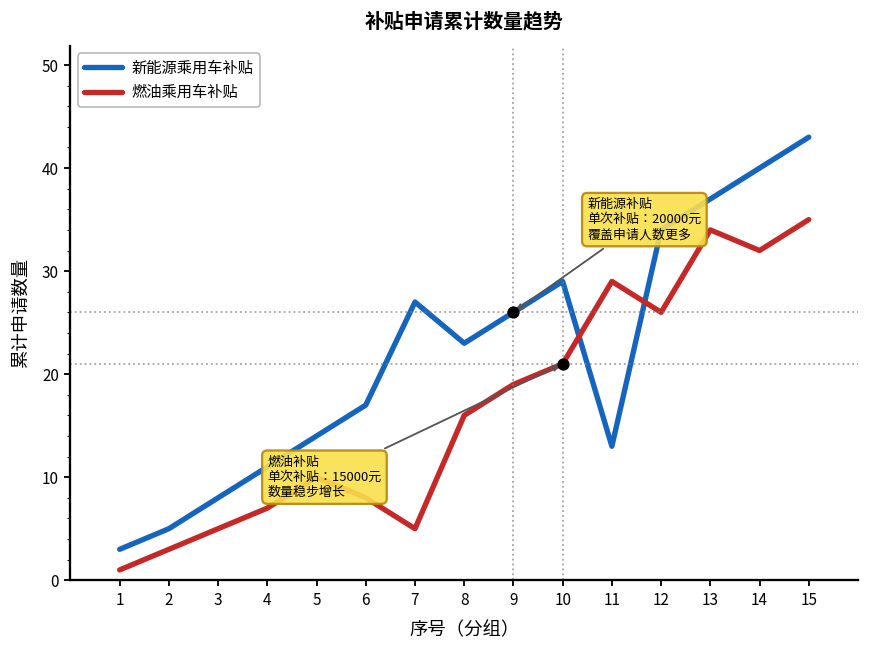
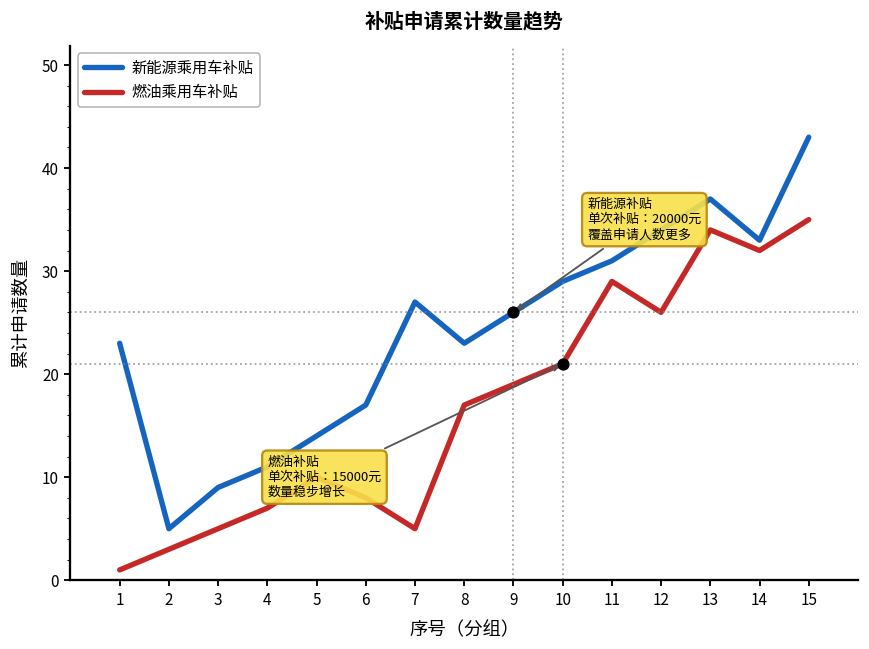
  {
    "新能源乘用车补贴": {
-     "1": 3,
+     "1": 23,
      "2": 5,
-     "3": 8,
+     "3": 9,
      "7": 27,
      "8": 23,
-     "11": 13,
+     "11": 31,
      "13": 37,
-     "14": 40,
+     "14": 33,
      "15": 43
    },
    "燃油乘用车补贴": {
      "1": 1,
      "2": 3,
      "3": 5,
      "4": 7,
      "7": 5,
-     "8": 16,
+     "8": 17,
      "12": 26,
      "13": 34,
      "14": 32,
      "15": 35
    }
  }
